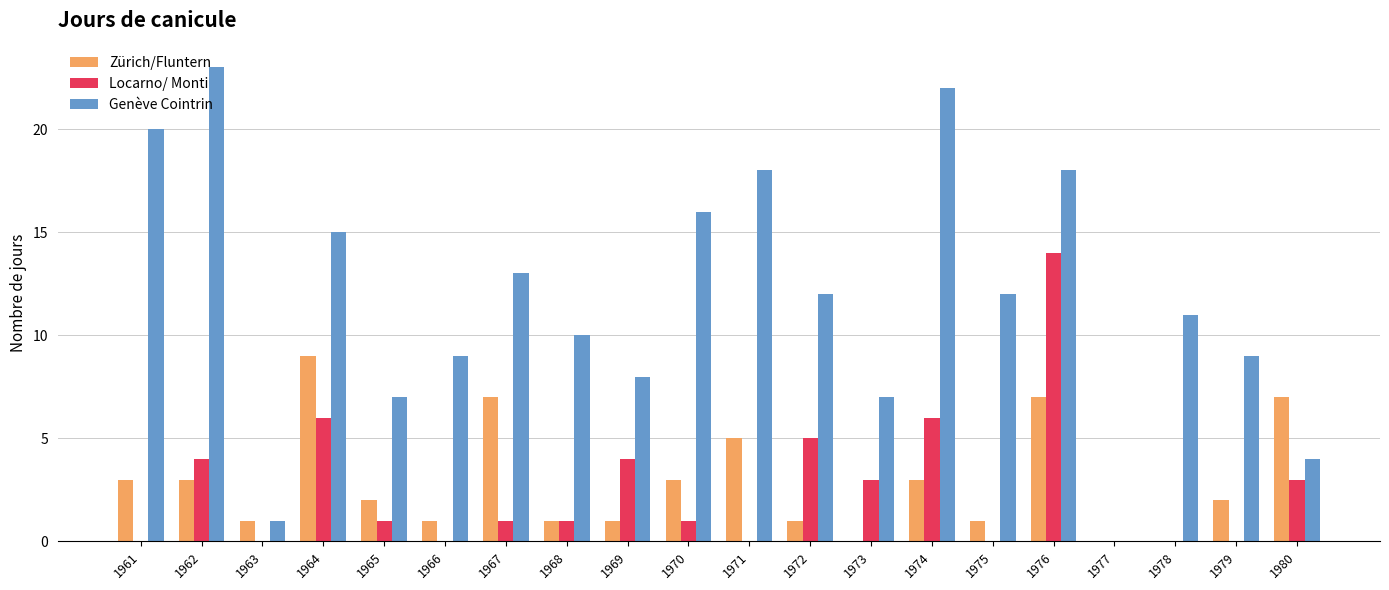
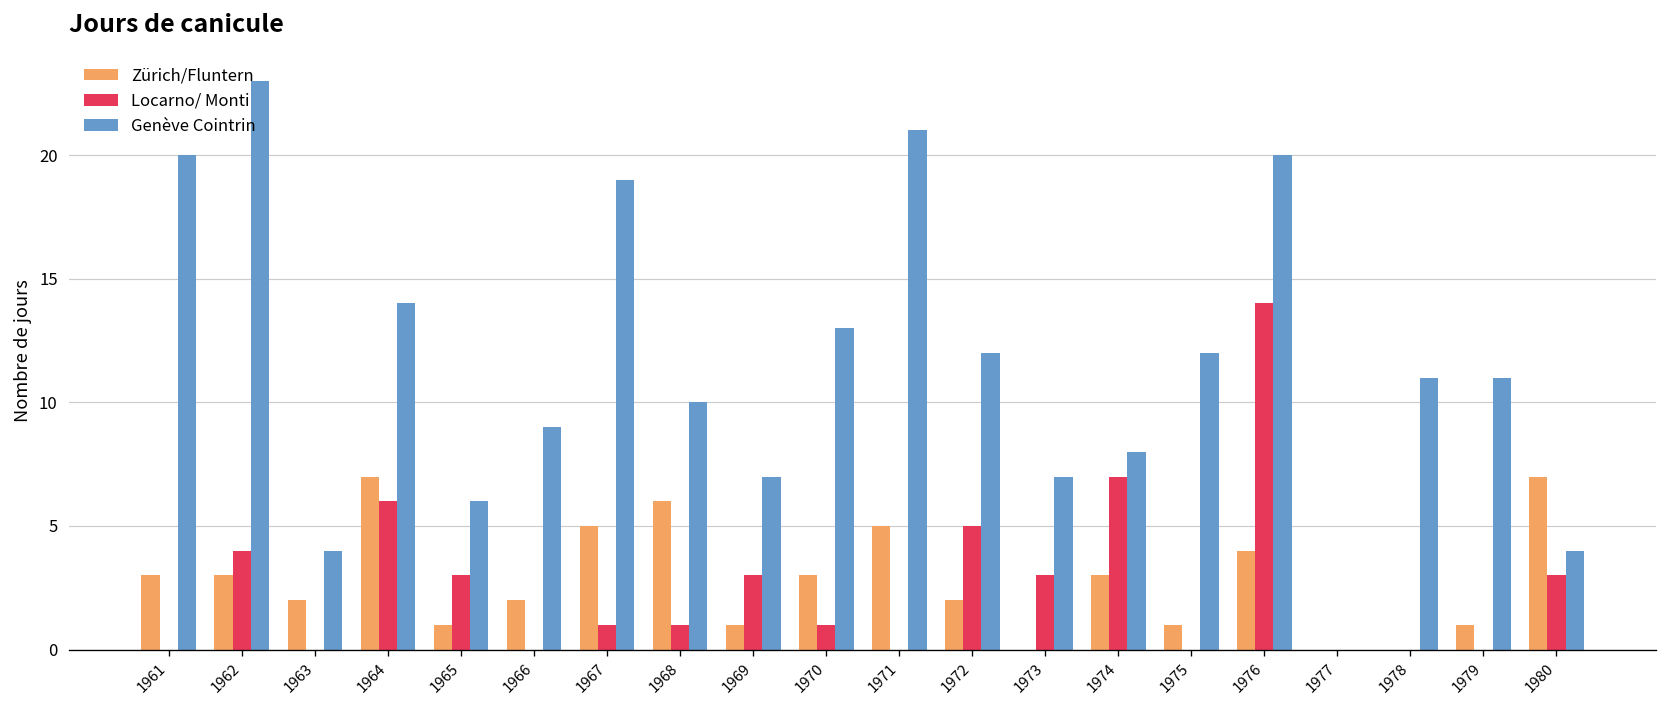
  {
    "Zürich/Fluntern": {
      "1961": 3,
      "1962": 3,
-     "1963": 1,
-     "1964": 9,
-     "1965": 2,
-     "1966": 1,
-     "1967": 7,
-     "1968": 1,
+     "1963": 2,
+     "1964": 7,
+     "1965": 1,
+     "1966": 2,
+     "1967": 5,
+     "1968": 6,
      "1969": 1,
      "1970": 3,
      "1971": 5,
-     "1972": 1,
+     "1972": 2,
      "1973": 0,
      "1974": 3,
      "1975": 1,
-     "1976": 7,
+     "1976": 4,
      "1977": 0,
      "1978": 0,
-     "1979": 2,
+     "1979": 1,
      "1980": 7
    },
    "Locarno/ Monti": {
      "1961": 0,
      "1962": 4,
      "1963": 0,
      "1964": 6,
-     "1965": 1,
+     "1965": 3,
      "1966": 0,
      "1967": 1,
      "1968": 1,
-     "1969": 4,
+     "1969": 3,
      "1970": 1,
      "1971": 0,
      "1972": 5,
      "1973": 3,
-     "1974": 6,
+     "1974": 7,
      "1975": 0,
      "1976": 14,
      "1977": 0,
      "1978": 0,
      "1979": 0,
      "1980": 3
    },
    "Genève Cointrin": {
      "1961": 20,
      "1962": 23,
-     "1963": 1,
-     "1964": 15,
-     "1965": 7,
+     "1963": 4,
+     "1964": 14,
+     "1965": 6,
      "1966": 9,
-     "1967": 13,
+     "1967": 19,
      "1968": 10,
-     "1969": 8,
-     "1970": 16,
-     "1971": 18,
+     "1969": 7,
+     "1970": 13,
+     "1971": 21,
      "1972": 12,
      "1973": 7,
-     "1974": 22,
+     "1974": 8,
      "1975": 12,
-     "1976": 18,
+     "1976": 20,
      "1977": 0,
      "1978": 11,
-     "1979": 9,
+     "1979": 11,
      "1980": 4
    }
  }
